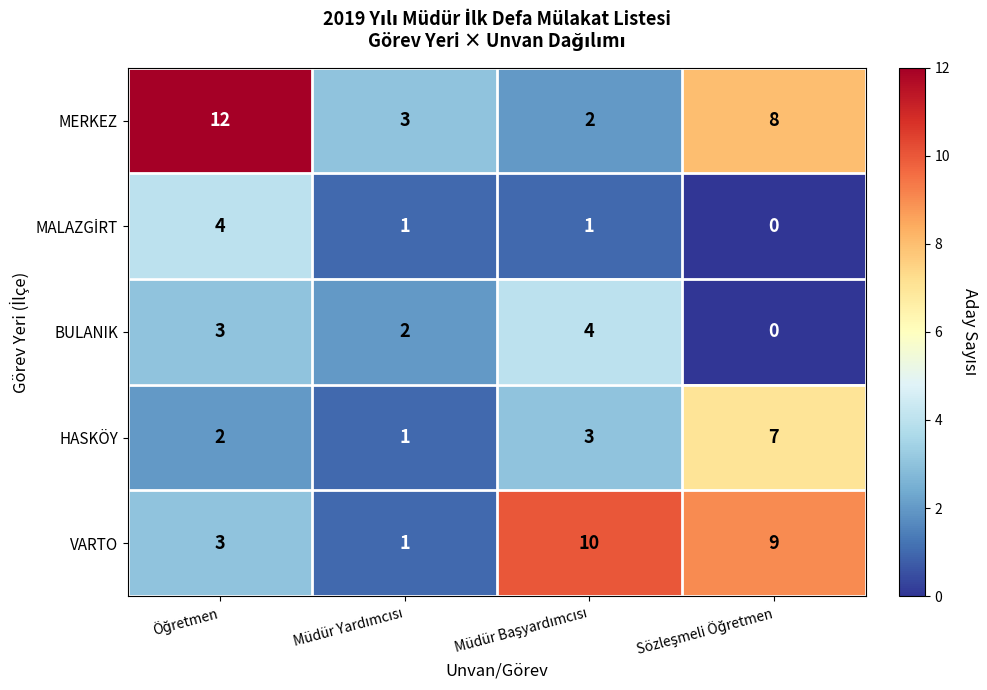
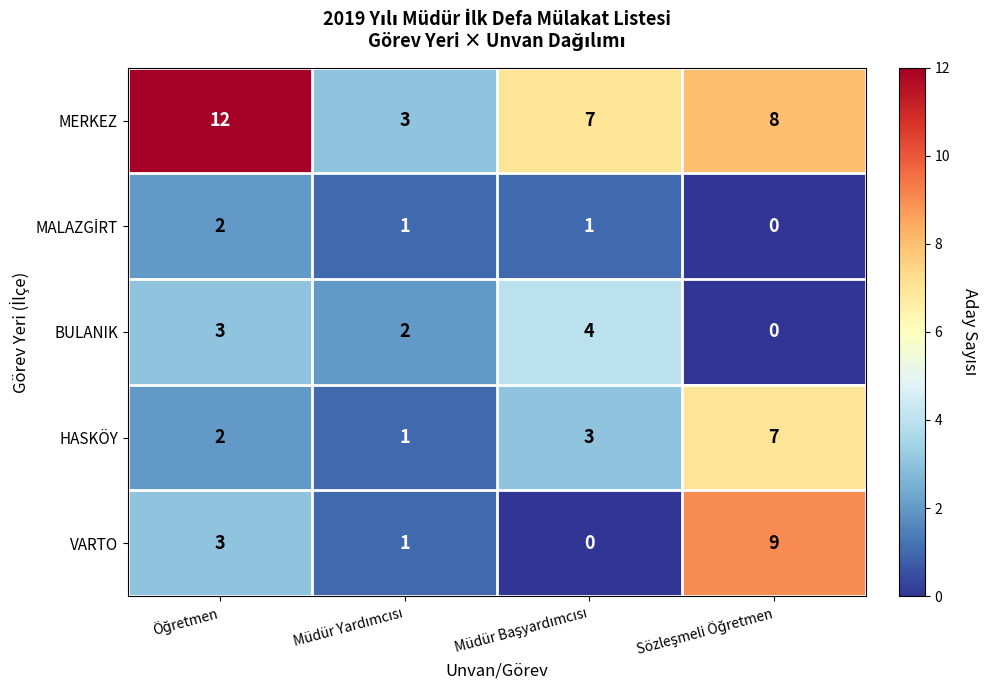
  {
    "MERKEZ": {
      "Öğretmen": 12,
      "Müdür Yardımcısı": 3,
-     "Müdür Başyardımcısı": 2,
+     "Müdür Başyardımcısı": 7,
      "Sözleşmeli Öğretmen": 8
    },
    "MALAZGİRT": {
-     "Öğretmen": 4,
+     "Öğretmen": 2,
      "Müdür Yardımcısı": 1,
      "Müdür Başyardımcısı": 1,
      "Sözleşmeli Öğretmen": 0
    },
    "BULANIK": {
      "Öğretmen": 3,
      "Müdür Yardımcısı": 2,
      "Müdür Başyardımcısı": 4,
      "Sözleşmeli Öğretmen": 0
    },
    "HASKÖY": {
      "Öğretmen": 2,
      "Müdür Yardımcısı": 1,
      "Müdür Başyardımcısı": 3,
      "Sözleşmeli Öğretmen": 7
    },
    "VARTO": {
      "Öğretmen": 3,
      "Müdür Yardımcısı": 1,
-     "Müdür Başyardımcısı": 10,
+     "Müdür Başyardımcısı": 0,
      "Sözleşmeli Öğretmen": 9
    }
  }
